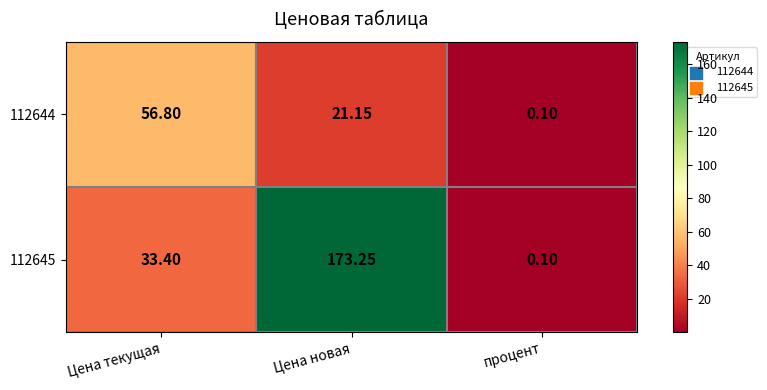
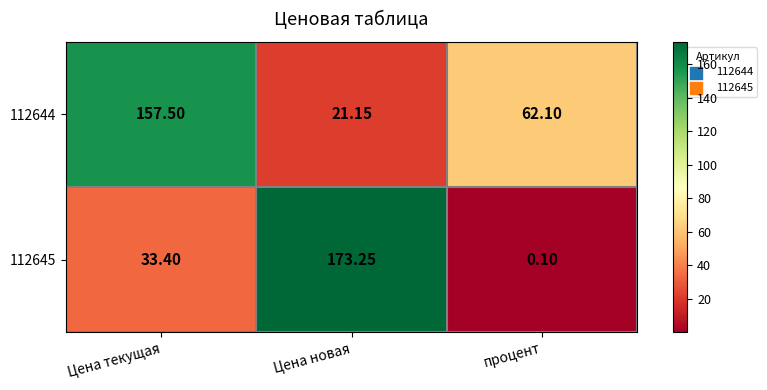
  {
    "112644": {
-     "Цена текущая": 56.80,
+     "Цена текущая": 157.50,
      "Цена новая": 21.15,
-     "процент": 0.10
+     "процент": 62.10
    },
    "112645": {
      "Цена текущая": 33.40,
      "Цена новая": 173.25,
      "процент": 0.10
    }
  }
